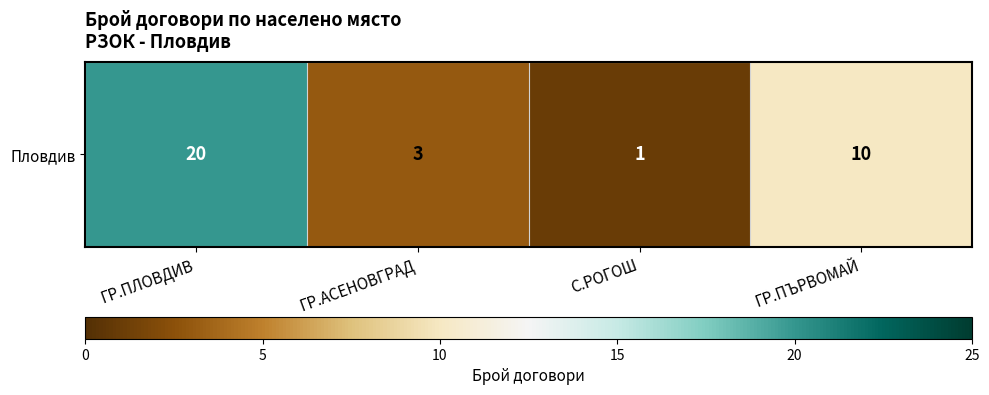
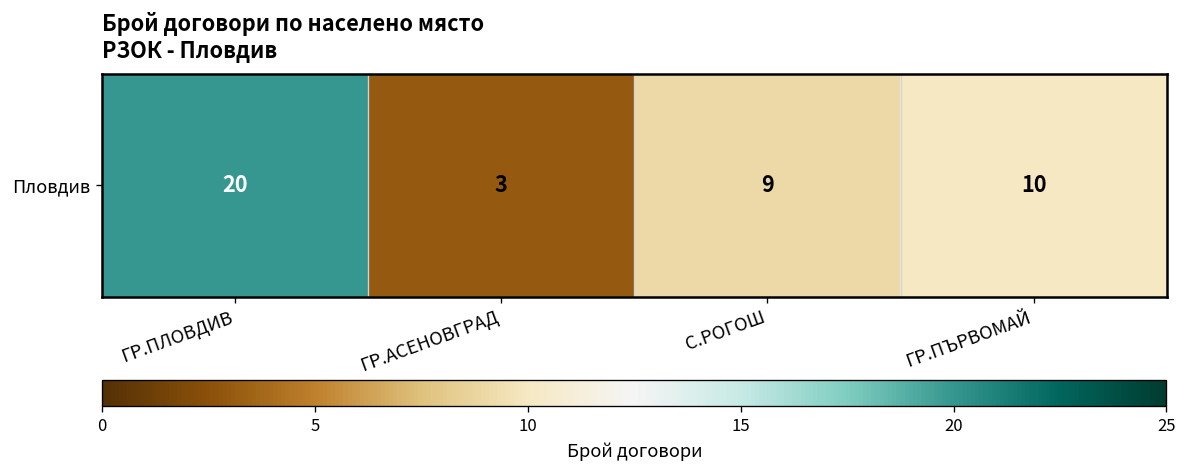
  {
    "Пловдив": {
      "ГР.ПЛОВДИВ": 20,
      "ГР.АСЕНОВГРАД": 3,
-     "С.РОГОШ": 1,
+     "С.РОГОШ": 9,
      "ГР.ПЪРВОМАЙ": 10
    }
  }
